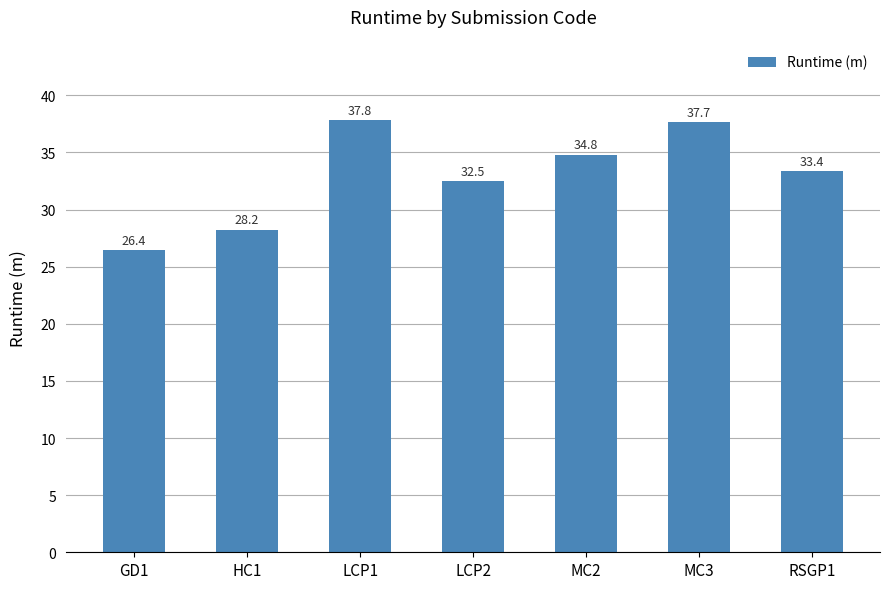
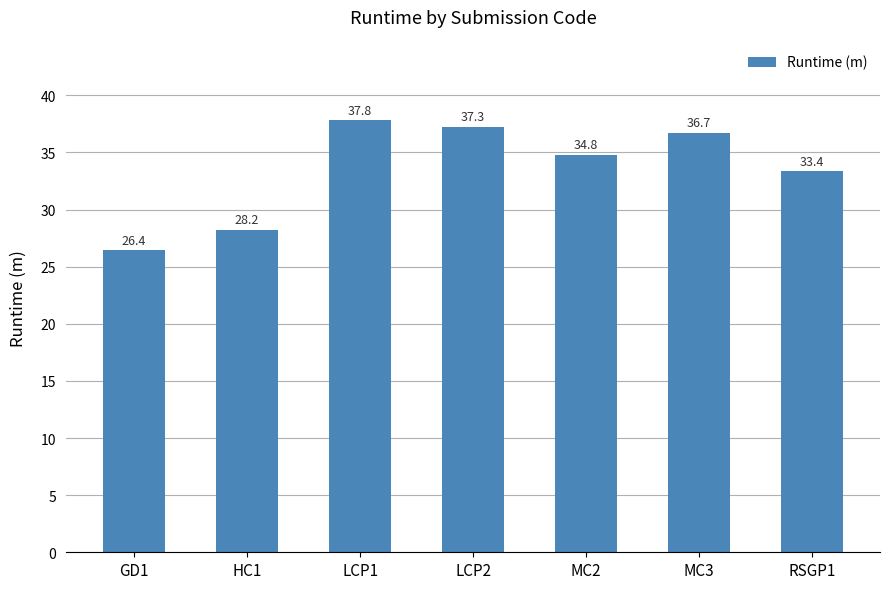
  {
    "GD1": 26.4,
    "HC1": 28.2,
    "LCP1": 37.8,
-   "LCP2": 32.5,
+   "LCP2": 37.3,
    "MC2": 34.8,
-   "MC3": 37.7,
+   "MC3": 36.7,
    "RSGP1": 33.4
  }
